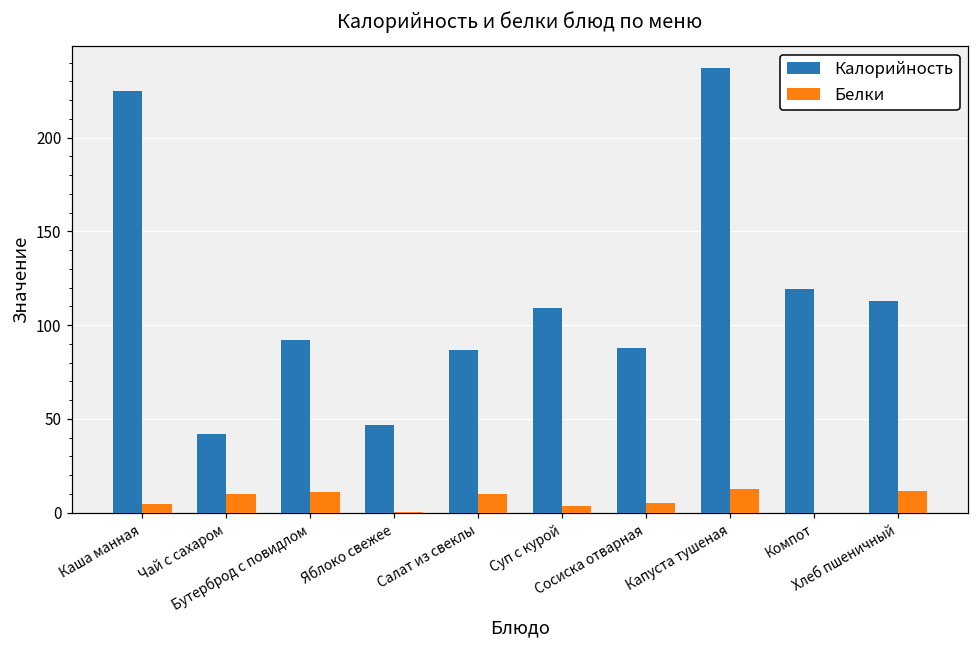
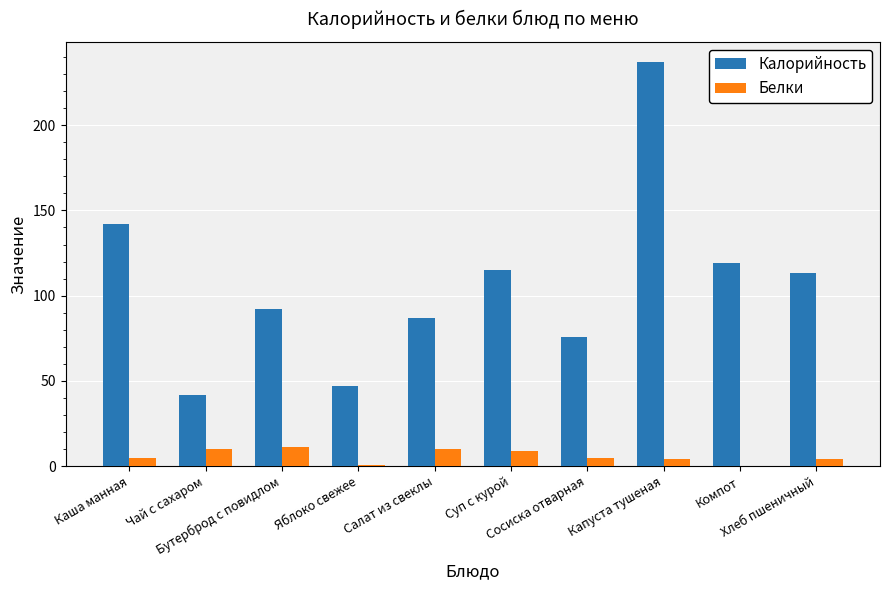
  {
    "Калорийность": {
-     "Каша манная": 225,
+     "Каша манная": 142,
      "Чай с сахаром": 42,
      "Бутерброд с повидлом": 92,
      "Яблоко свежее": 47,
      "Салат из свеклы": 87,
-     "Суп с курой": 109,
-     "Сосиска отварная": 88,
+     "Суп с курой": 115,
+     "Сосиска отварная": 76,
      "Капуста тушеная": 237,
      "Компот": 119,
      "Хлеб пшеничный": 113
    },
    "Белки": {
      "Каша манная": 5,
      "Чай с сахаром": 10,
      "Бутерброд с повидлом": 11,
      "Салат из свеклы": 10,
-     "Суп с курой": 4,
+     "Суп с курой": 9,
      "Сосиска отварная": 5,
-     "Капуста тушеная": 13,
+     "Капуста тушеная": 4,
      "Компот": 0,
-     "Хлеб пшеничный": 12
+     "Хлеб пшеничный": 4
    }
  }
